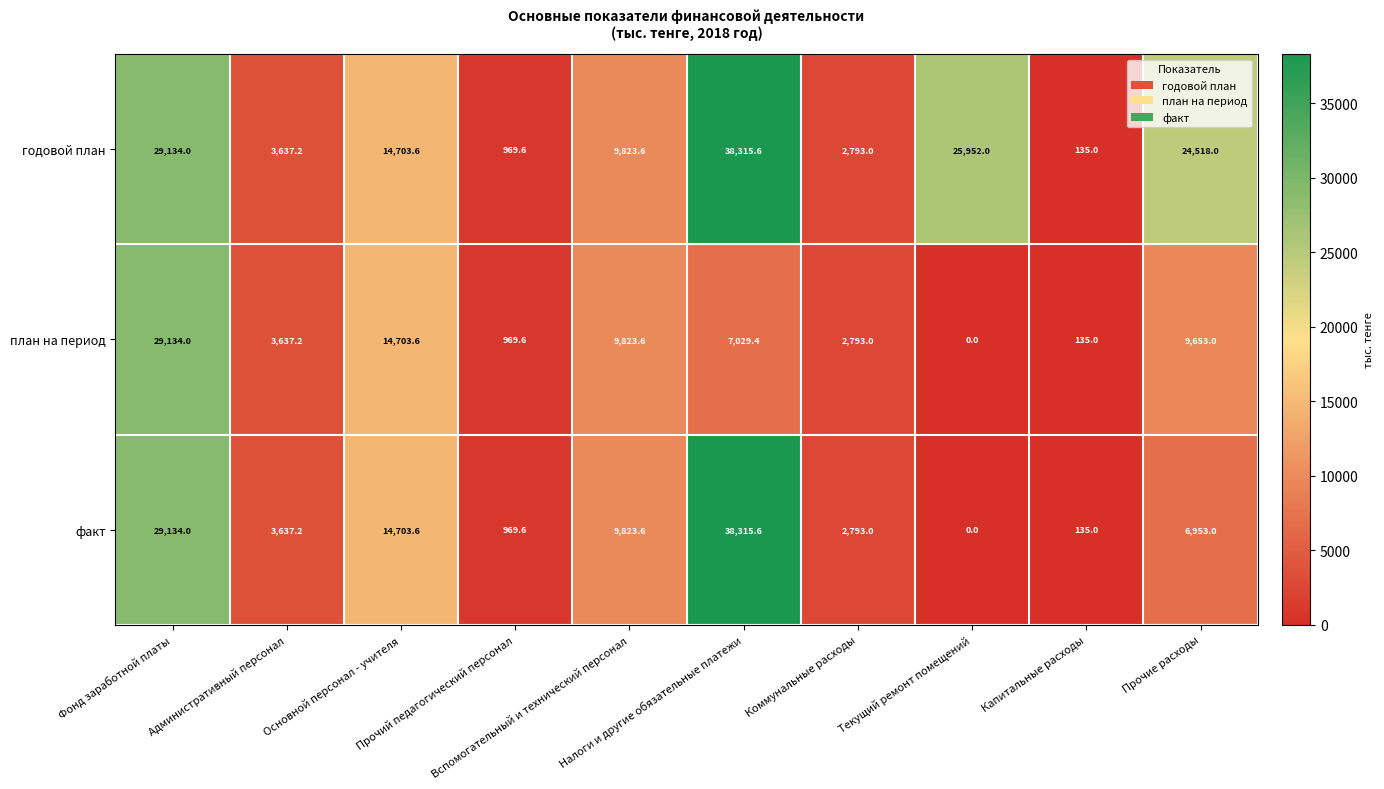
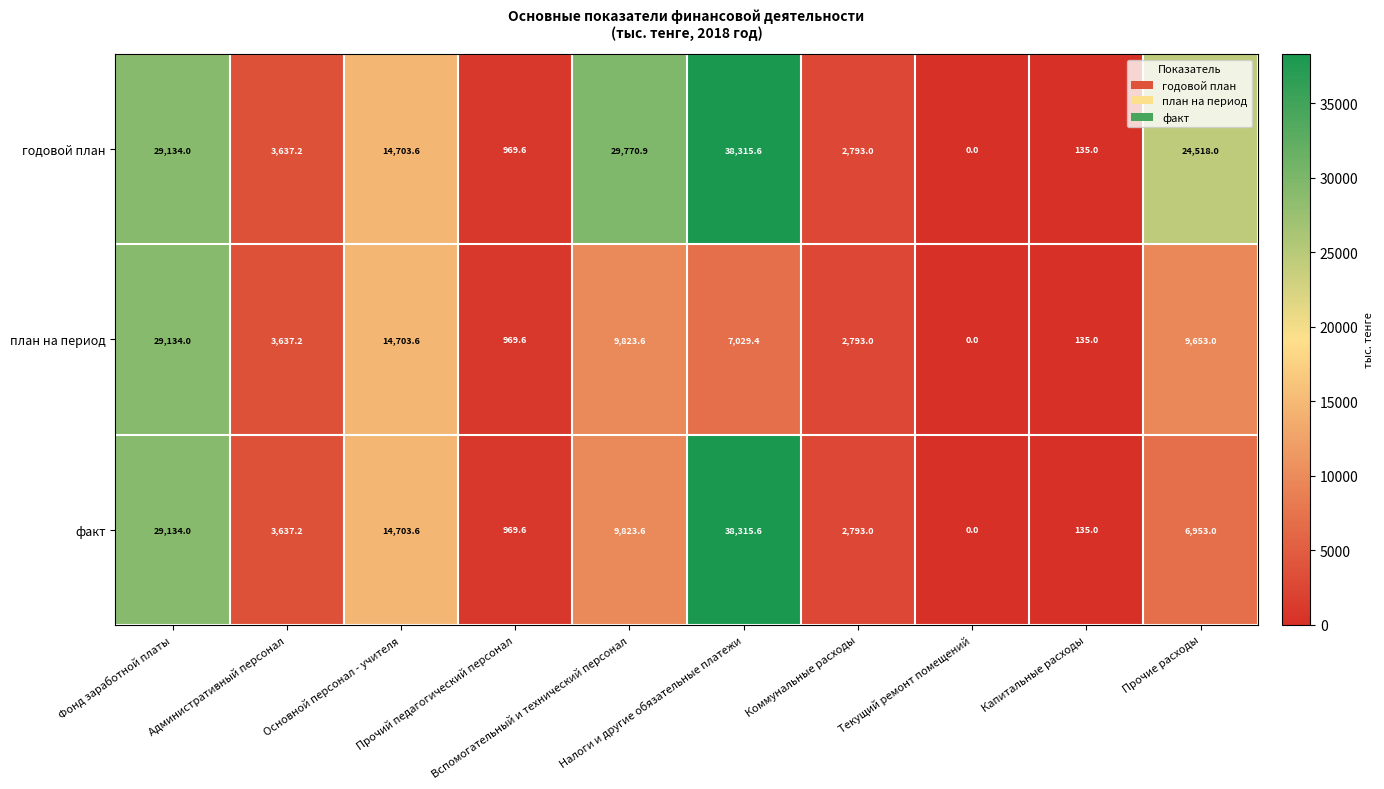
  {
    "годовой план": {
      "Фонд заработной платы": "29,134.0",
      "Административный персонал": "3,637.2",
      "Основной персонал - учителя": "14,703.6",
      "Прочий педагогический персонал": "969.6",
-     "Вспомогательный и технический персонал": "9,823.6",
+     "Вспомогательный и технический персонал": "29,770.9",
      "Налоги и другие обязательные платежи": "38,315.6",
      "Коммунальные расходы": "2,793.0",
-     "Текущий ремонт помещений": "25,952.0",
+     "Текущий ремонт помещений": "0.0",
      "Капитальные расходы": "135.0",
      "Прочие расходы": "24,518.0"
    },
    "план на период": {
      "Фонд заработной платы": "29,134.0",
      "Административный персонал": "3,637.2",
      "Основной персонал - учителя": "14,703.6",
      "Прочий педагогический персонал": "969.6",
      "Вспомогательный и технический персонал": "9,823.6",
      "Налоги и другие обязательные платежи": "7,029.4",
      "Коммунальные расходы": "2,793.0",
      "Текущий ремонт помещений": "0.0",
      "Капитальные расходы": "135.0",
      "Прочие расходы": "9,653.0"
    },
    "факт": {
      "Фонд заработной платы": "29,134.0",
      "Административный персонал": "3,637.2",
      "Основной персонал - учителя": "14,703.6",
      "Прочий педагогический персонал": "969.6",
      "Вспомогательный и технический персонал": "9,823.6",
      "Налоги и другие обязательные платежи": "38,315.6",
      "Коммунальные расходы": "2,793.0",
      "Текущий ремонт помещений": "0.0",
      "Капитальные расходы": "135.0",
      "Прочие расходы": "6,953.0"
    }
  }
